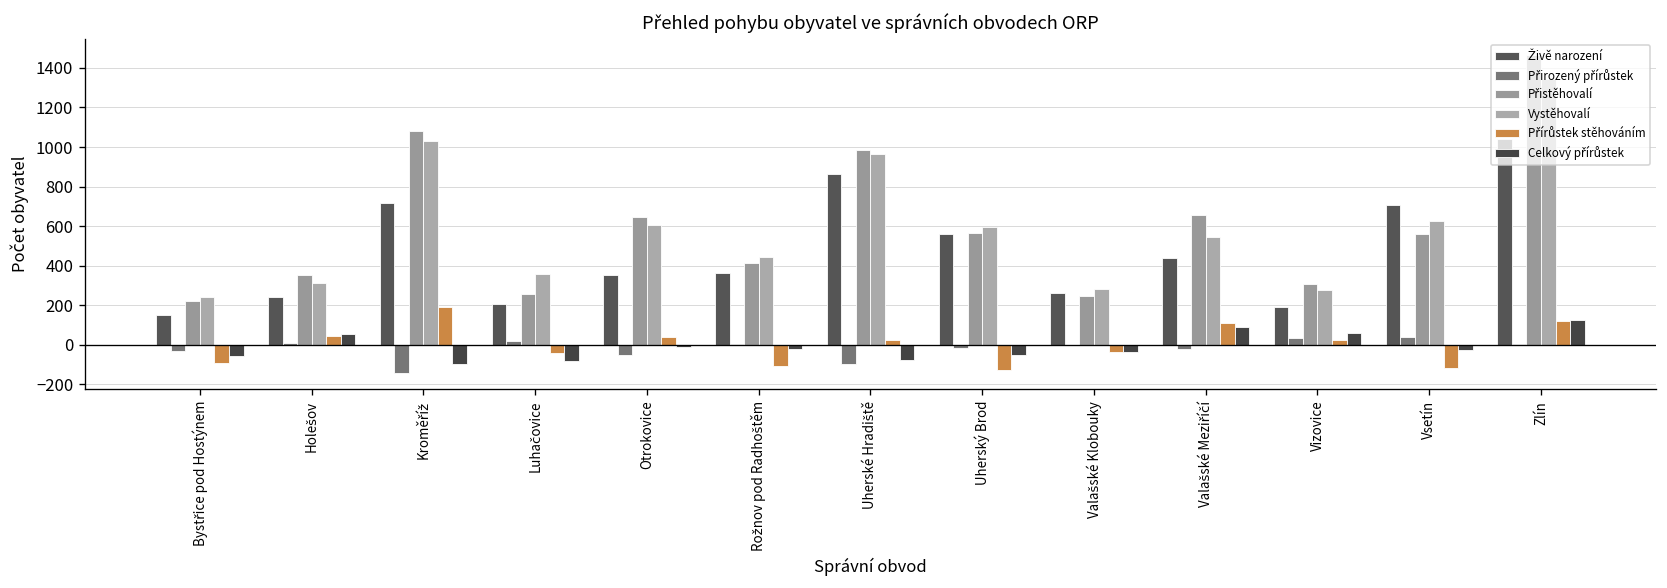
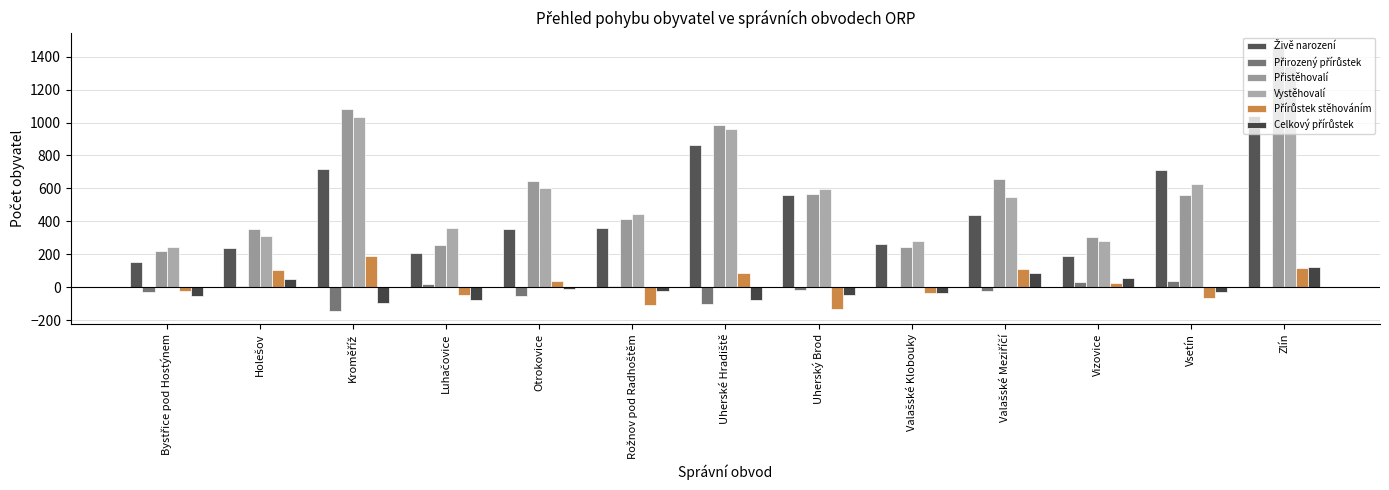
  {
    "Přírůstek stěhováním": {
-     "Bystřice pod Hostýnem": -90,
-     "Holešov": 40,
+     "Bystřice pod Hostýnem": -20,
+     "Holešov": 100,
      "Kroměříž": 190,
      "Luhačovice": -40,
      "Otrokovice": 40,
      "Rožnov pod Radhoštěm": -110,
-     "Uherské Hradiště": 20,
+     "Uherské Hradiště": 90,
      "Uherský Brod": -130,
      "Valašské Klobouky": -40,
      "Valašské Meziříčí": 110,
      "Vizovice": 30,
-     "Vsetín": -120,
+     "Vsetín": -70,
      "Zlín": 120
    }
  }
